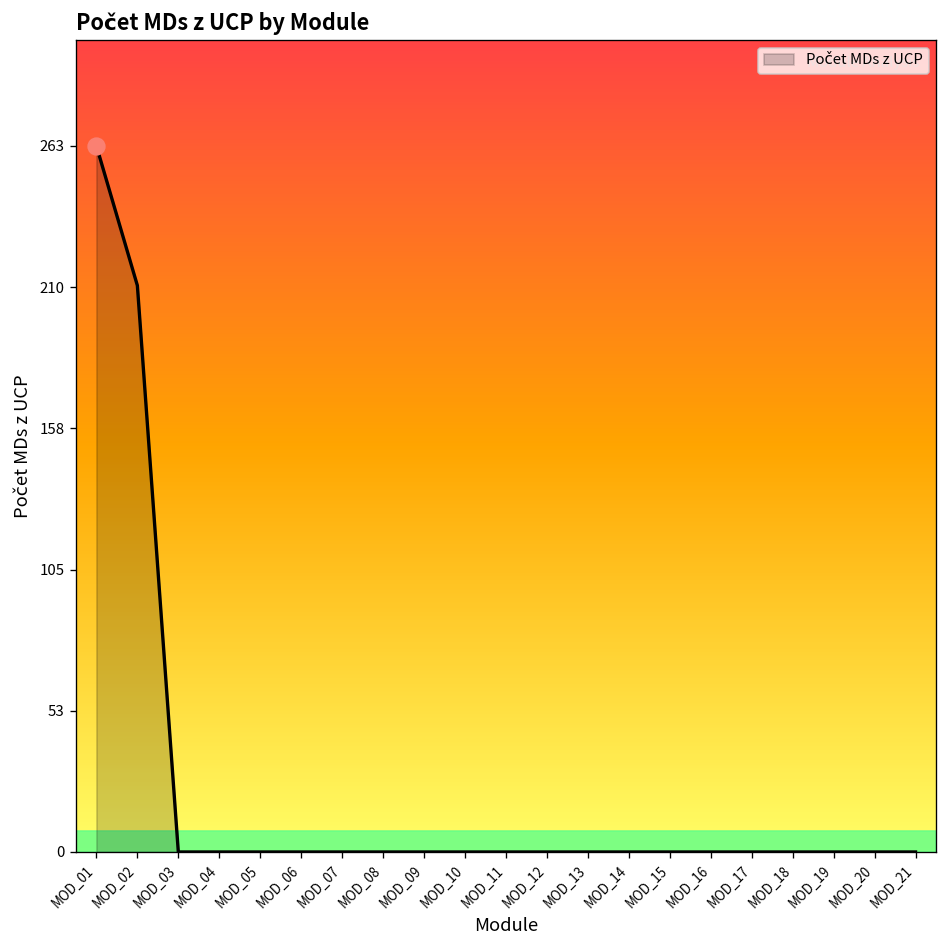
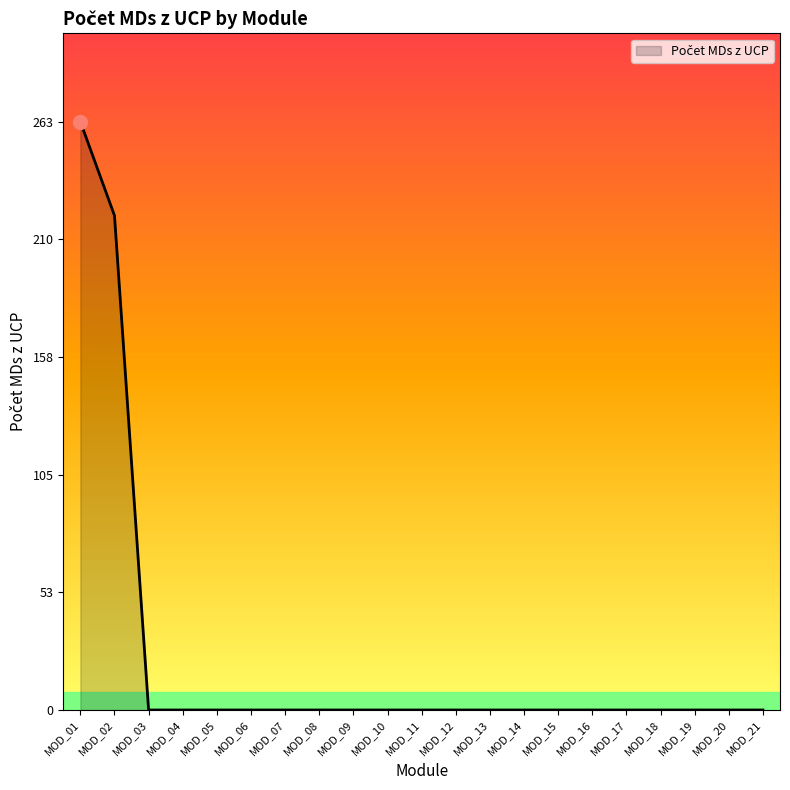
  {
    "Počet MDs z UCP": {
-     "MOD_02": 211
+     "MOD_02": 221
    }
  }
